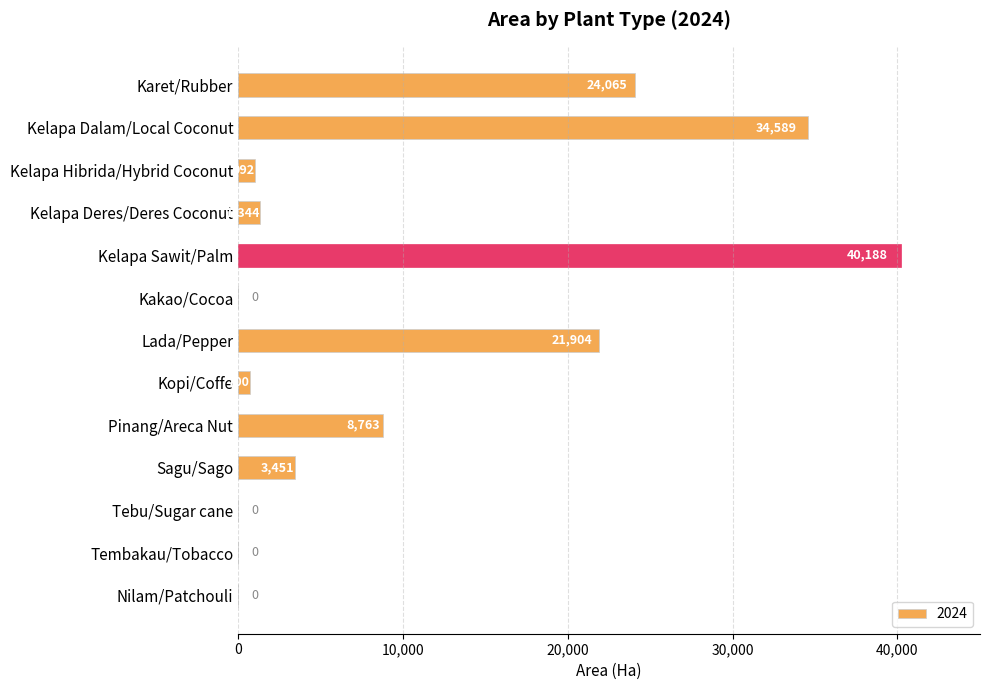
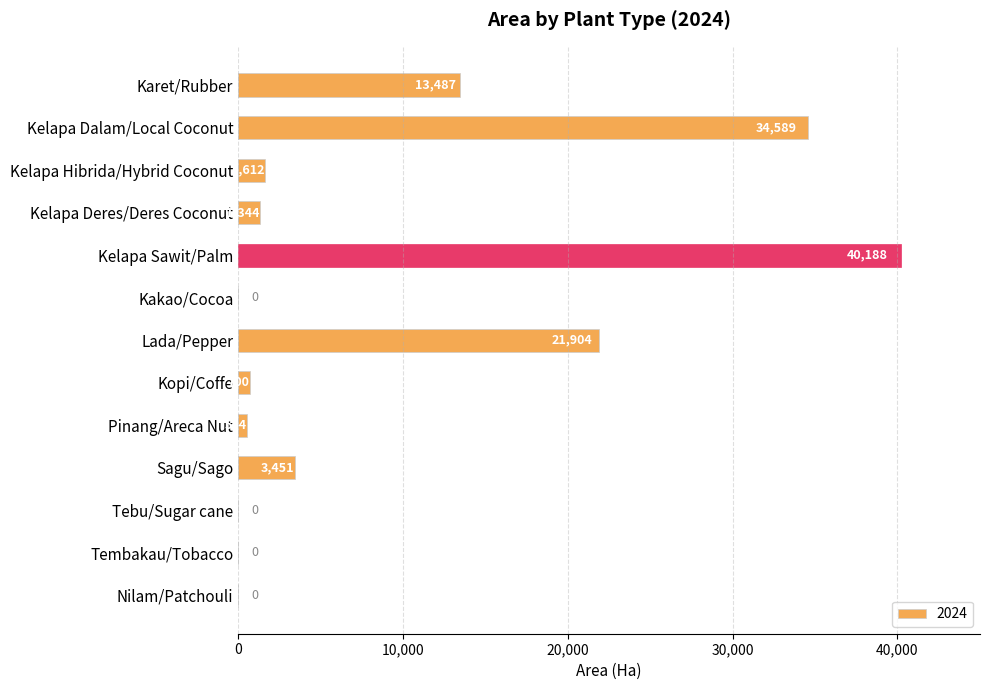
  {
-   "Karet/Rubber": "24,065",
+   "Karet/Rubber": "13,487",
    "Kelapa Dalam/Local Coconut": "34,589",
-   "Kelapa Hibrida/Hybrid Coconut": "992",
+   "Kelapa Hibrida/Hybrid Coconut": "1,612",
    "Kelapa Deres/Deres Coconut": "1,344",
    "Kelapa Sawit/Palm": "40,188",
    "Kakao/Cocoa": "0",
    "Lada/Pepper": "21,904",
    "Kopi/Coffe": "700",
-   "Pinang/Areca Nut": "8,763",
+   "Pinang/Areca Nut": "544",
    "Sagu/Sago": "3,451",
    "Tebu/Sugar cane": "0",
    "Tembakau/Tobacco": "0",
    "Nilam/Patchouli": "0"
  }
